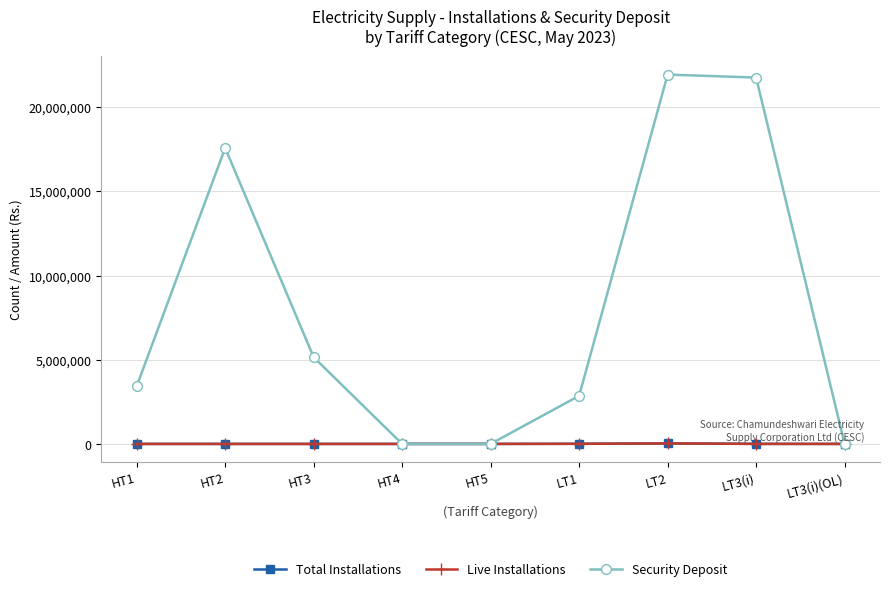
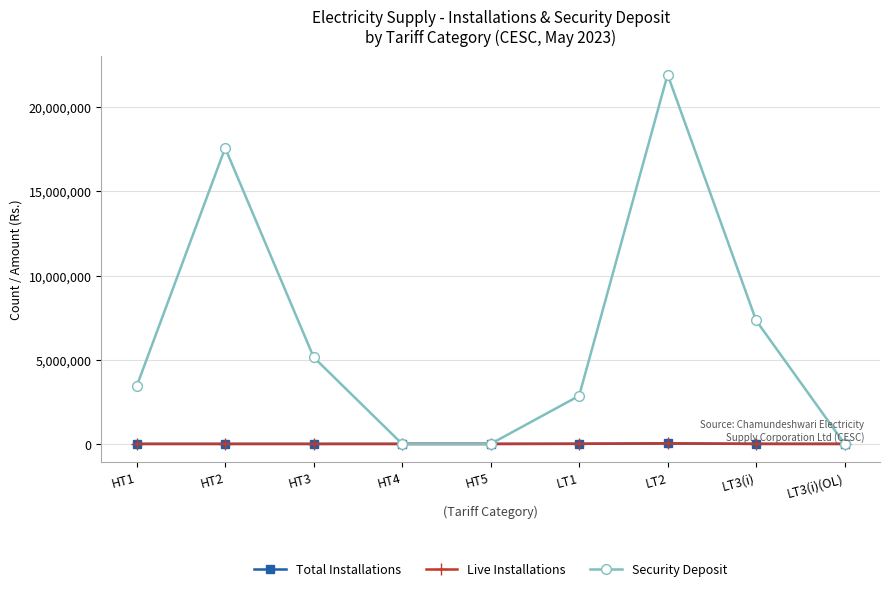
  {
    "Live Installations": {
      "HT1": "0",
      "HT2": "0",
      "HT3": "0",
      "LT1": "0",
      "LT2": "0",
      "LT3(i)": "0"
    },
    "Security Deposit": {
      "HT1": "3,400,000",
      "HT2": "17,600,000",
      "HT3": "5,100,000",
      "LT1": "2,900,000",
      "LT2": "21,900,000",
-     "LT3(i)": "21,800,000"
+     "LT3(i)": "7,300,000"
    }
  }
